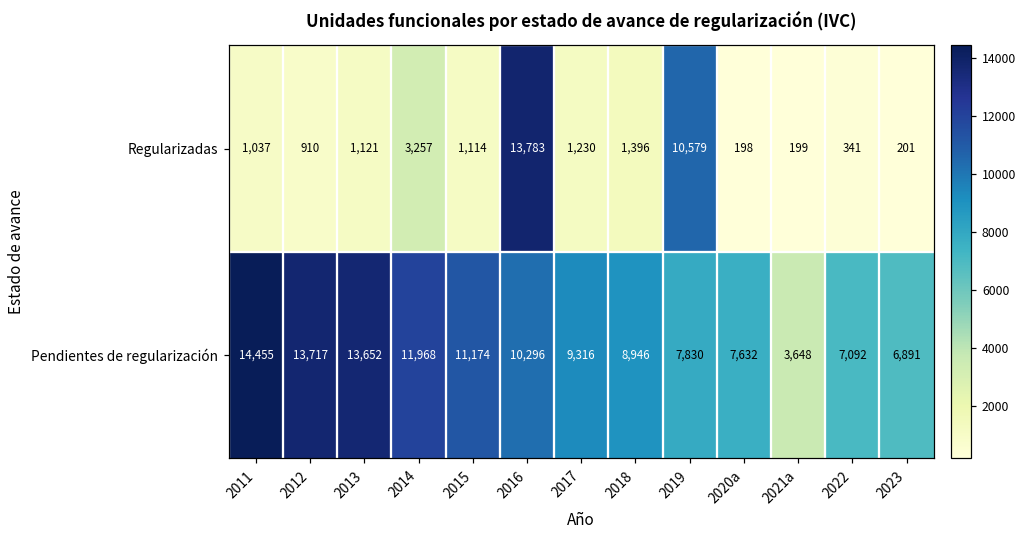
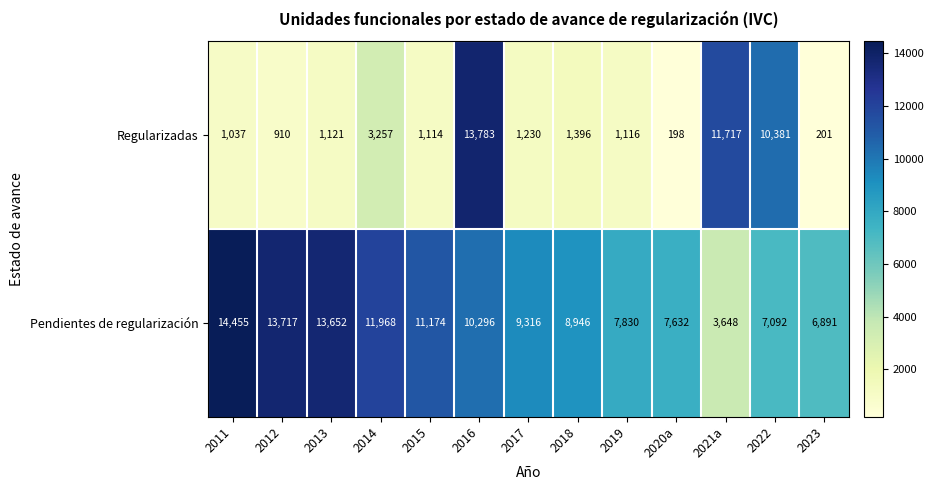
  {
    "Regularizadas": {
      "2011": "1,037",
      "2012": "910",
      "2013": "1,121",
      "2014": "3,257",
      "2015": "1,114",
      "2016": "13,783",
      "2017": "1,230",
      "2018": "1,396",
-     "2019": "10,579",
+     "2019": "1,116",
      "2020a": "198",
-     "2021a": "199",
-     "2022": "341",
+     "2021a": "11,717",
+     "2022": "10,381",
      "2023": "201"
    },
    "Pendientes de regularización": {
      "2011": "14,455",
      "2012": "13,717",
      "2013": "13,652",
      "2014": "11,968",
      "2015": "11,174",
      "2016": "10,296",
      "2017": "9,316",
      "2018": "8,946",
      "2019": "7,830",
      "2020a": "7,632",
      "2021a": "3,648",
      "2022": "7,092",
      "2023": "6,891"
    }
  }
